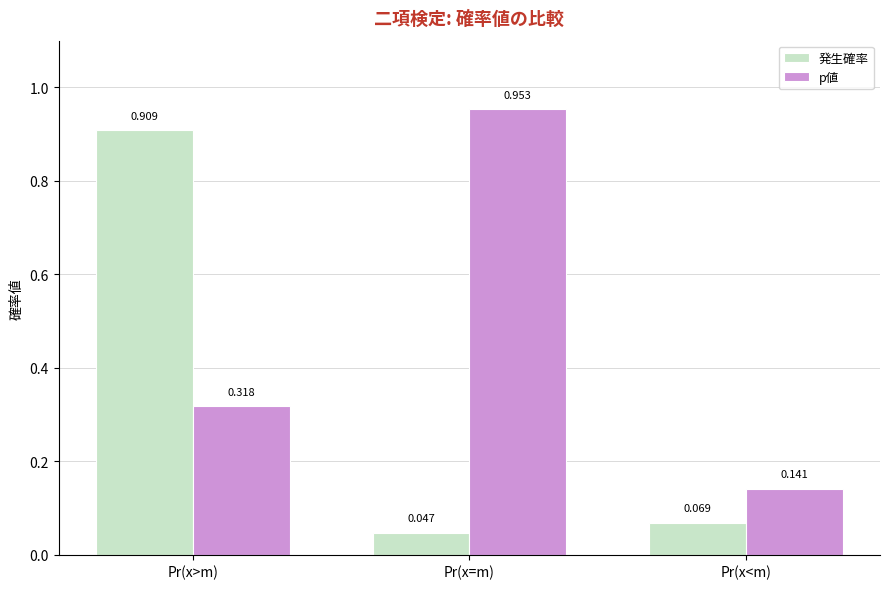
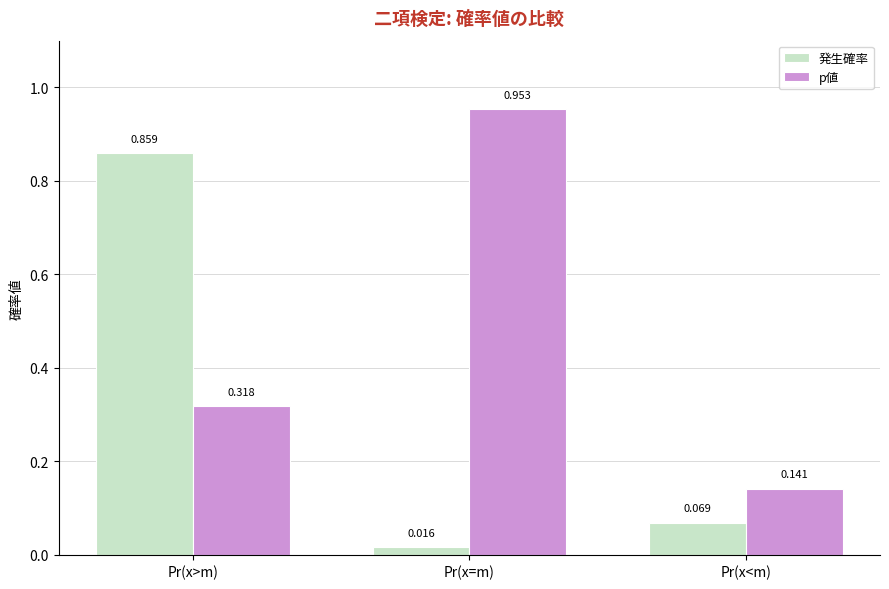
  {
    "発生確率": {
-     "Pr(x>m)": 0.909,
-     "Pr(x=m)": 0.047,
+     "Pr(x>m)": 0.859,
+     "Pr(x=m)": 0.016,
      "Pr(x<m)": 0.069
    },
    "p値": {
      "Pr(x>m)": 0.318,
      "Pr(x=m)": 0.953,
      "Pr(x<m)": 0.141
    }
  }
